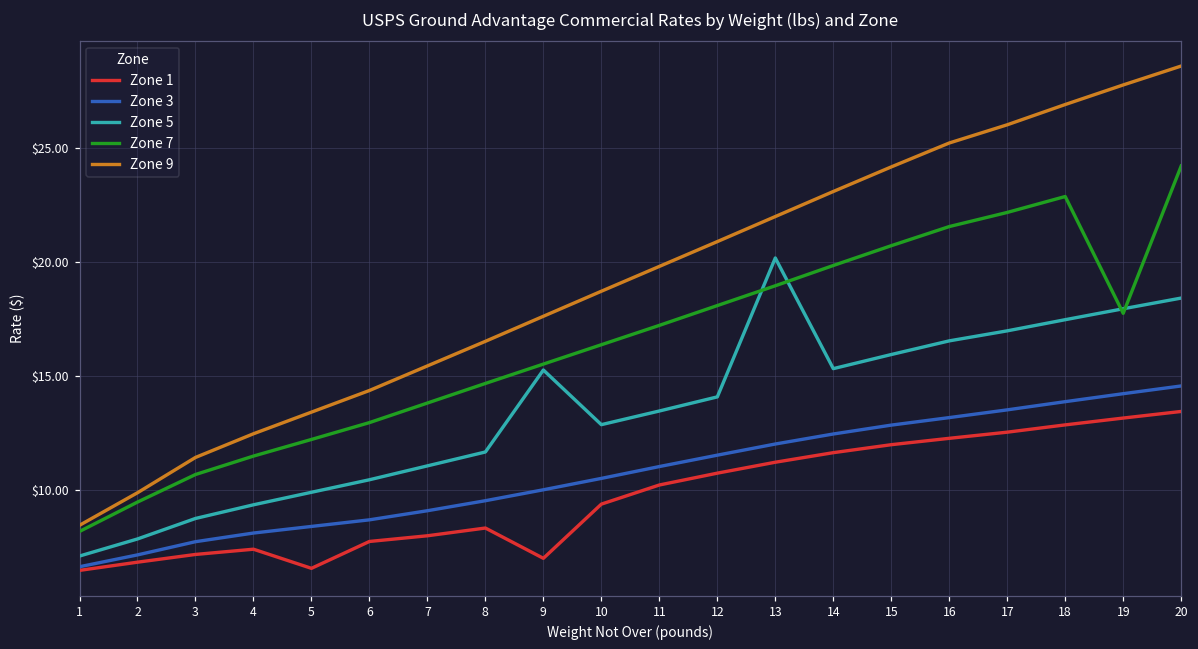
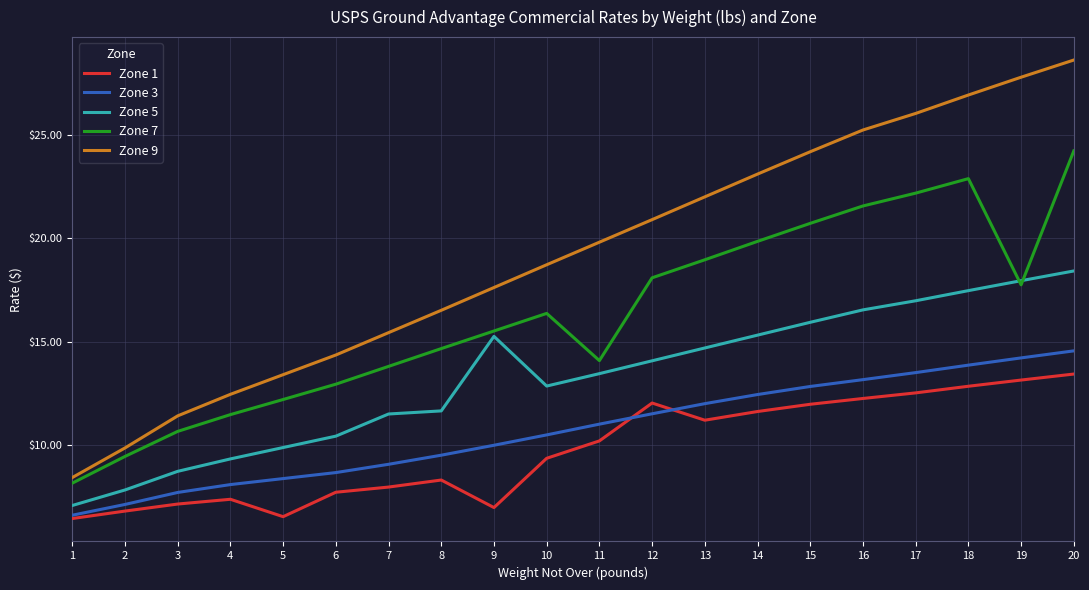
  {
    "Zone 1": {
      "1": "$6.5",
      "2": "$6.8",
      "3": "$7.2",
      "4": "$7.4",
      "5": "$6.6",
      "6": "$7.7",
      "7": "$8.0",
      "8": "$8.3",
      "9": "$7.0",
      "10": "$9.4",
      "11": "$10.2",
-     "12": "$10.7",
+     "12": "$12.1",
      "13": "$11.2",
      "14": "$11.6",
      "15": "$12.0",
      "16": "$12.3",
      "17": "$12.5",
      "18": "$12.9",
      "19": "$13.2",
      "20": "$13.5"
    },
    "Zone 3": {
      "1": "$6.6",
      "2": "$7.2",
      "3": "$7.7",
      "4": "$8.1",
      "5": "$8.4",
      "6": "$8.7",
      "7": "$9.1",
      "8": "$9.5",
      "9": "$10.0",
      "10": "$10.5",
      "11": "$11.0",
      "12": "$11.5",
      "13": "$12.0",
      "14": "$12.5",
      "15": "$12.9",
      "16": "$13.2",
      "17": "$13.5",
      "18": "$13.9",
      "19": "$14.2",
      "20": "$14.6"
    },
    "Zone 5": {
      "1": "$7.1",
      "2": "$7.9",
      "3": "$8.8",
      "4": "$9.4",
      "5": "$9.9",
      "6": "$10.5",
-     "7": "$11.1",
+     "7": "$11.5",
      "8": "$11.7",
      "9": "$15.3",
      "10": "$12.9",
      "11": "$13.5",
      "12": "$14.1",
-     "13": "$20.2",
+     "13": "$14.7",
      "14": "$15.3",
      "15": "$16.0",
      "16": "$16.6",
      "17": "$17.0",
      "18": "$17.5",
      "19": "$18.0",
      "20": "$18.4"
    },
    "Zone 7": {
      "1": "$8.2",
      "2": "$9.5",
      "3": "$10.7",
      "4": "$11.5",
      "5": "$12.2",
      "6": "$13.0",
      "7": "$13.8",
      "8": "$14.7",
      "9": "$15.5",
      "10": "$16.4",
-     "11": "$17.2",
+     "11": "$14.1",
      "12": "$18.1",
      "13": "$19.0",
      "14": "$19.9",
      "15": "$20.7",
      "16": "$21.6",
      "17": "$22.2",
      "18": "$22.9",
      "19": "$17.8",
      "20": "$24.2"
    },
    "Zone 9": {
      "1": "$8.5",
      "2": "$9.9",
      "3": "$11.4",
      "4": "$12.5",
      "5": "$13.4",
      "6": "$14.4",
      "7": "$15.5",
      "8": "$16.5",
      "9": "$17.6",
      "10": "$18.7",
      "11": "$19.8",
      "12": "$20.9",
      "13": "$22.0",
      "14": "$23.1",
      "15": "$24.2",
      "16": "$25.2",
      "17": "$26.0",
      "18": "$26.9",
      "19": "$27.8",
      "20": "$28.6"
    }
  }
